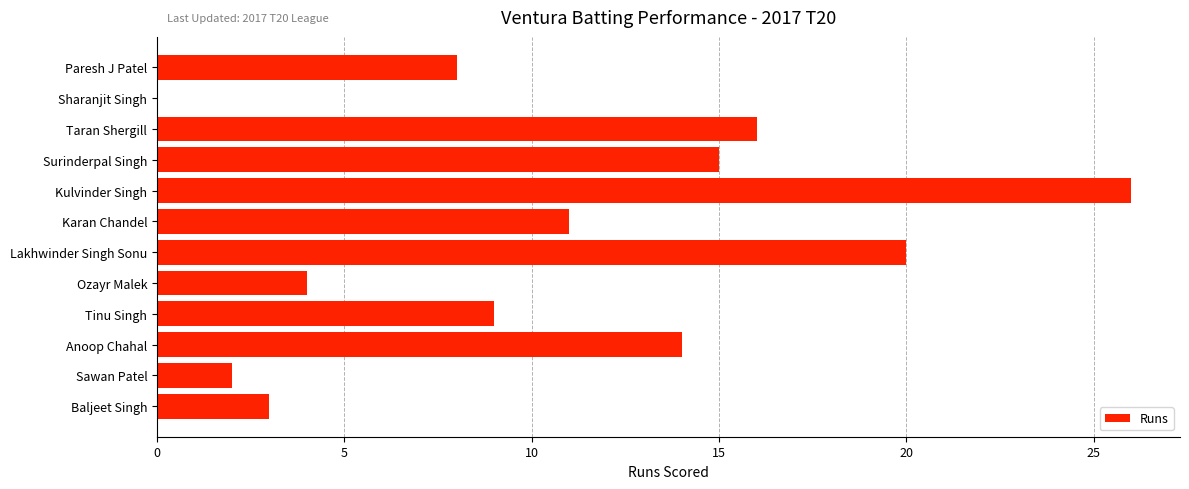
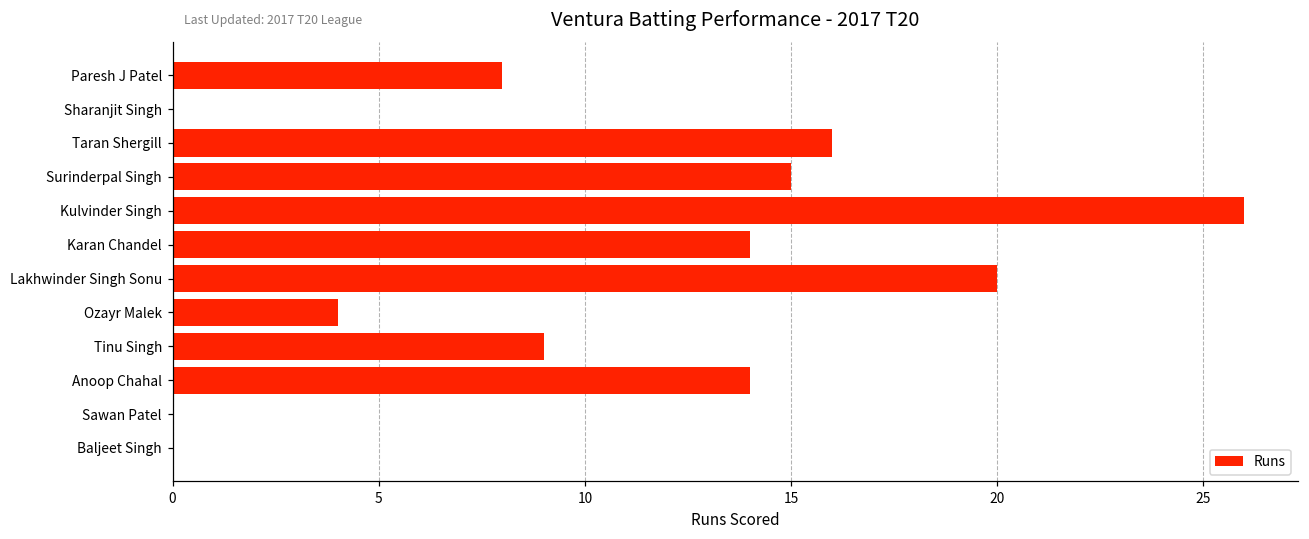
  {
    "Paresh J Patel": 8,
    "Sharanjit Singh": 0,
    "Taran Shergill": 16,
    "Surinderpal Singh": 15,
    "Kulvinder Singh": 26,
-   "Karan Chandel": 11,
+   "Karan Chandel": 14,
    "Lakhwinder Singh Sonu": 20,
    "Ozayr Malek": 4,
    "Tinu Singh": 9,
    "Anoop Chahal": 14,
-   "Sawan Patel": 2,
-   "Baljeet Singh": 3
+   "Sawan Patel": 0,
+   "Baljeet Singh": 0
  }
